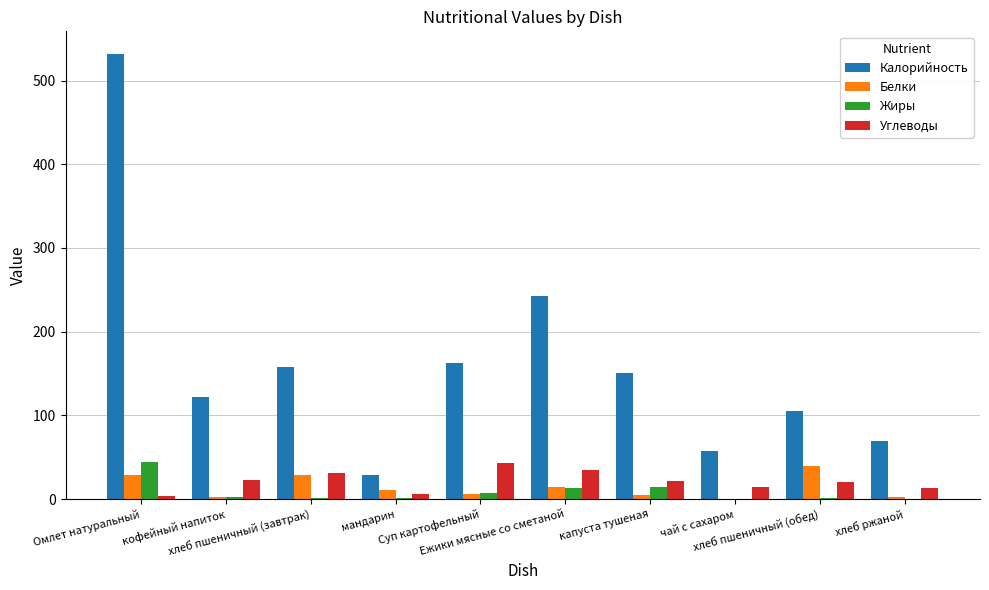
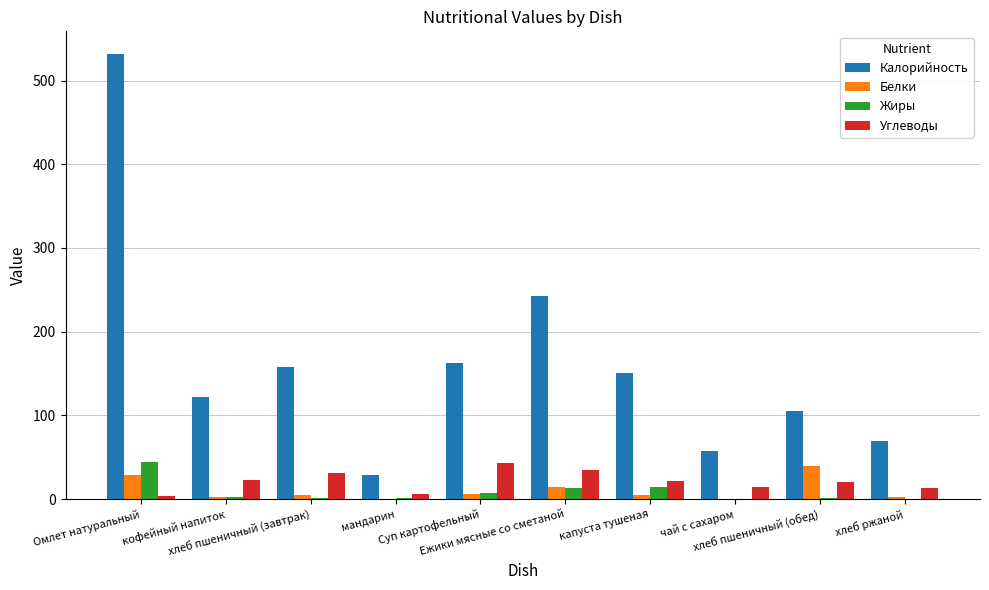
  {
    "Калорийность": {
      "Омлет натуральный": 530,
      "кофейный напиток": 120,
      "хлеб пшеничный (завтрак)": 160,
      "мандарин": 30,
      "Суп картофельный": 160,
      "Ежики мясные со сметаной": 240,
      "капуста тушеная": 150,
      "чай с сахаром": 60,
      "хлеб пшеничный (обед)": 100,
      "хлеб ржаной": 70
    },
    "Белки": {
      "Омлет натуральный": 30,
-     "хлеб пшеничный (завтрак)": 30,
-     "мандарин": 10,
+     "хлеб пшеничный (завтрак)": 0,
+     "мандарин": 0,
      "Суп картофельный": 10,
      "Ежики мясные со сметаной": 10,
      "капуста тушеная": 0,
      "хлеб пшеничный (обед)": 40
    },
    "Жиры": {
      "Омлет натуральный": 40,
      "Суп картофельный": 10,
      "Ежики мясные со сметаной": 10,
      "капуста тушеная": 10,
      "чай с сахаром": 0
    },
    "Углеводы": {
      "Омлет натуральный": 0,
      "кофейный напиток": 20,
      "хлеб пшеничный (завтрак)": 30,
      "мандарин": 10,
      "Суп картофельный": 40,
      "Ежики мясные со сметаной": 30,
      "капуста тушеная": 20,
      "чай с сахаром": 20,
      "хлеб пшеничный (обед)": 20,
      "хлеб ржаной": 10
    }
  }
